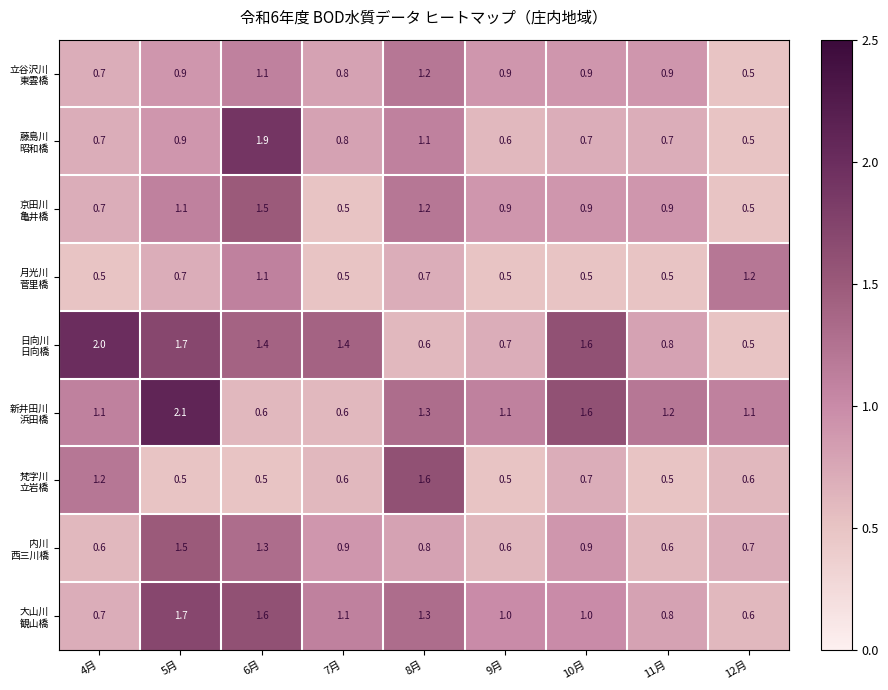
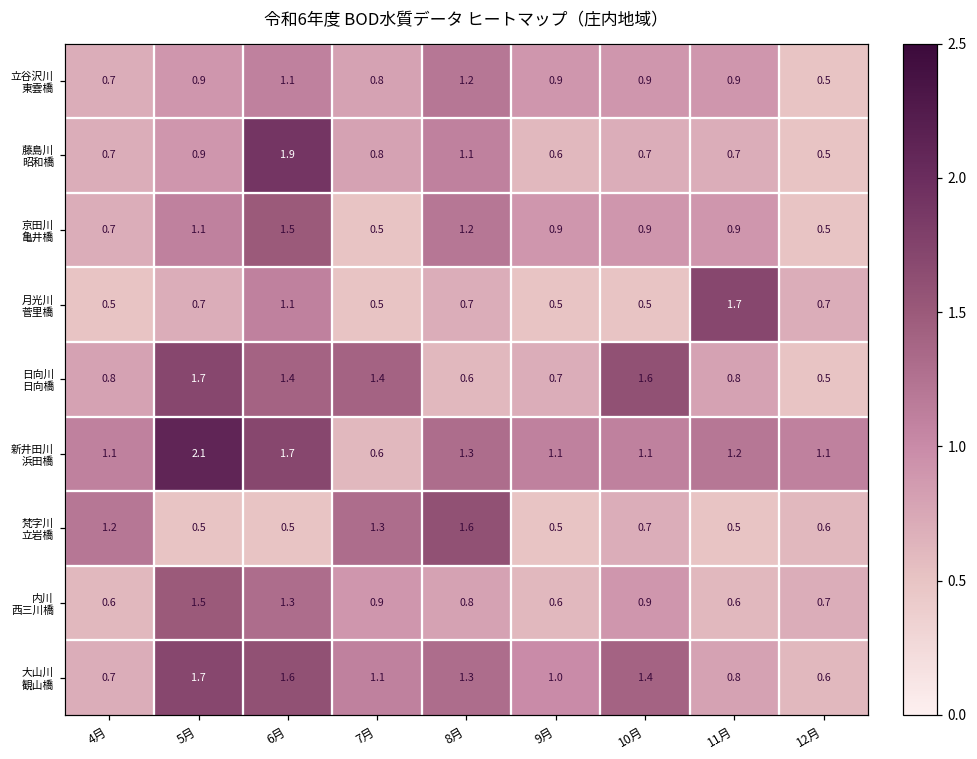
  {
    "立谷沢川 東雲橋": {
      "4月": 0.7,
      "5月": 0.9,
      "6月": 1.1,
      "7月": 0.8,
      "8月": 1.2,
      "9月": 0.9,
      "10月": 0.9,
      "11月": 0.9,
      "12月": 0.5
    },
    "藤島川 昭和橋": {
      "4月": 0.7,
      "5月": 0.9,
      "6月": 1.9,
      "7月": 0.8,
      "8月": 1.1,
      "9月": 0.6,
      "10月": 0.7,
      "11月": 0.7,
      "12月": 0.5
    },
    "京田川 亀井橋": {
      "4月": 0.7,
      "5月": 1.1,
      "6月": 1.5,
      "7月": 0.5,
      "8月": 1.2,
      "9月": 0.9,
      "10月": 0.9,
      "11月": 0.9,
      "12月": 0.5
    },
    "月光川 菅里橋": {
      "4月": 0.5,
      "5月": 0.7,
      "6月": 1.1,
      "7月": 0.5,
      "8月": 0.7,
      "9月": 0.5,
      "10月": 0.5,
-     "11月": 0.5,
-     "12月": 1.2
+     "11月": 1.7,
+     "12月": 0.7
    },
    "日向川 日向橋": {
-     "4月": 2.0,
+     "4月": 0.8,
      "5月": 1.7,
      "6月": 1.4,
      "7月": 1.4,
      "8月": 0.6,
      "9月": 0.7,
      "10月": 1.6,
      "11月": 0.8,
      "12月": 0.5
    },
    "新井田川 浜田橋": {
      "4月": 1.1,
      "5月": 2.1,
-     "6月": 0.6,
+     "6月": 1.7,
      "7月": 0.6,
      "8月": 1.3,
      "9月": 1.1,
-     "10月": 1.6,
+     "10月": 1.1,
      "11月": 1.2,
      "12月": 1.1
    },
    "梵字川 立岩橋": {
      "4月": 1.2,
      "5月": 0.5,
      "6月": 0.5,
-     "7月": 0.6,
+     "7月": 1.3,
      "8月": 1.6,
      "9月": 0.5,
      "10月": 0.7,
      "11月": 0.5,
      "12月": 0.6
    },
    "内川 西三川橋": {
      "4月": 0.6,
      "5月": 1.5,
      "6月": 1.3,
      "7月": 0.9,
      "8月": 0.8,
      "9月": 0.6,
      "10月": 0.9,
      "11月": 0.6,
      "12月": 0.7
    },
    "大山川 観山橋": {
      "4月": 0.7,
      "5月": 1.7,
      "6月": 1.6,
      "7月": 1.1,
      "8月": 1.3,
      "9月": 1.0,
-     "10月": 1.0,
+     "10月": 1.4,
      "11月": 0.8,
      "12月": 0.6
    }
  }
